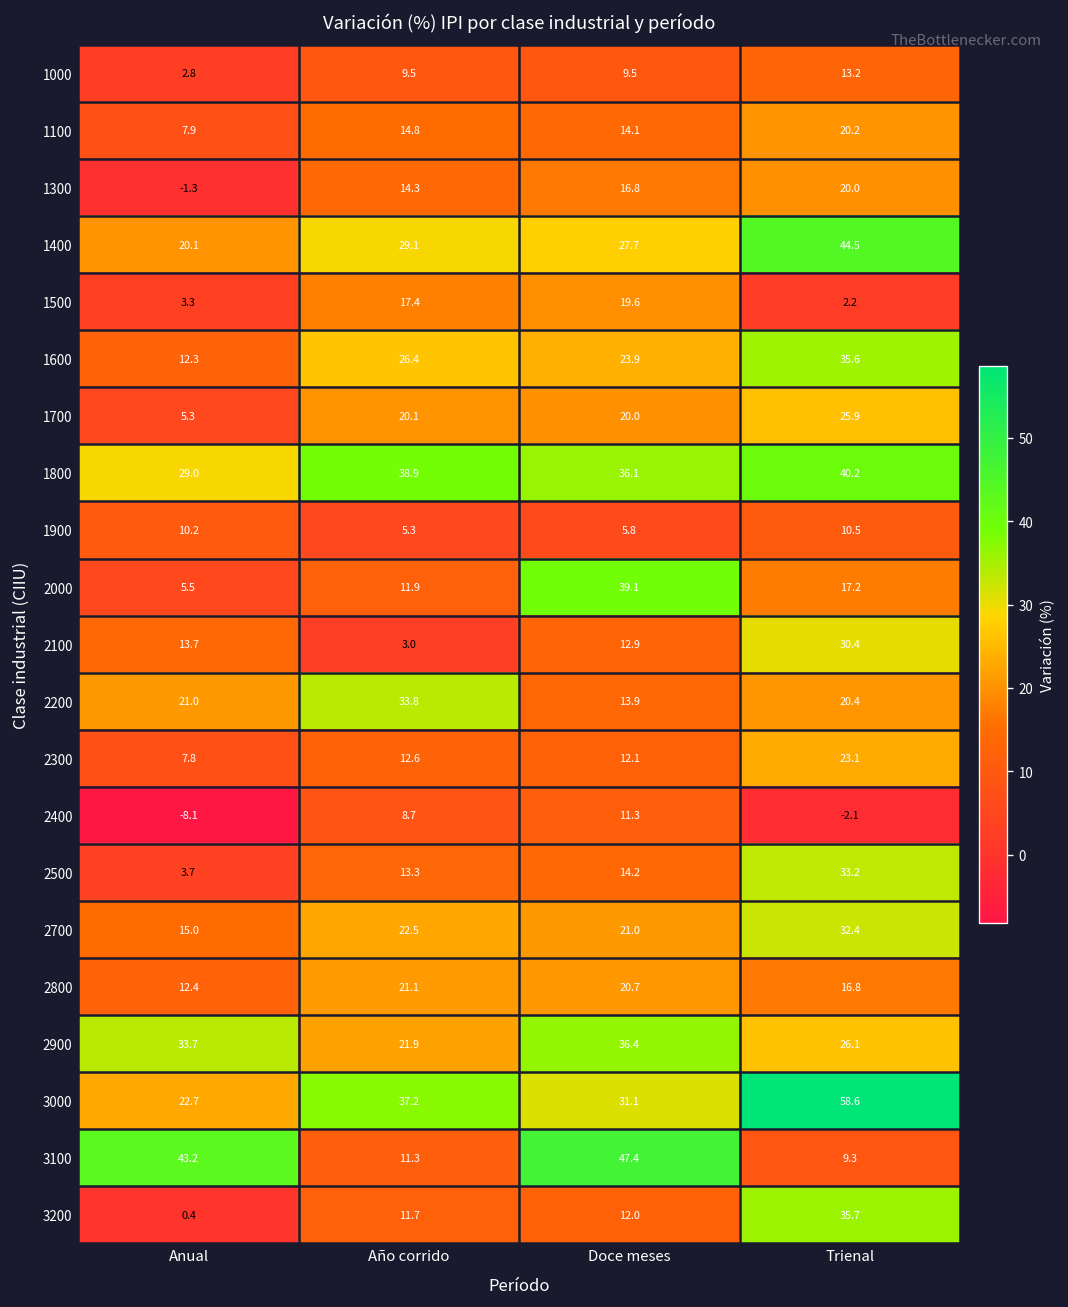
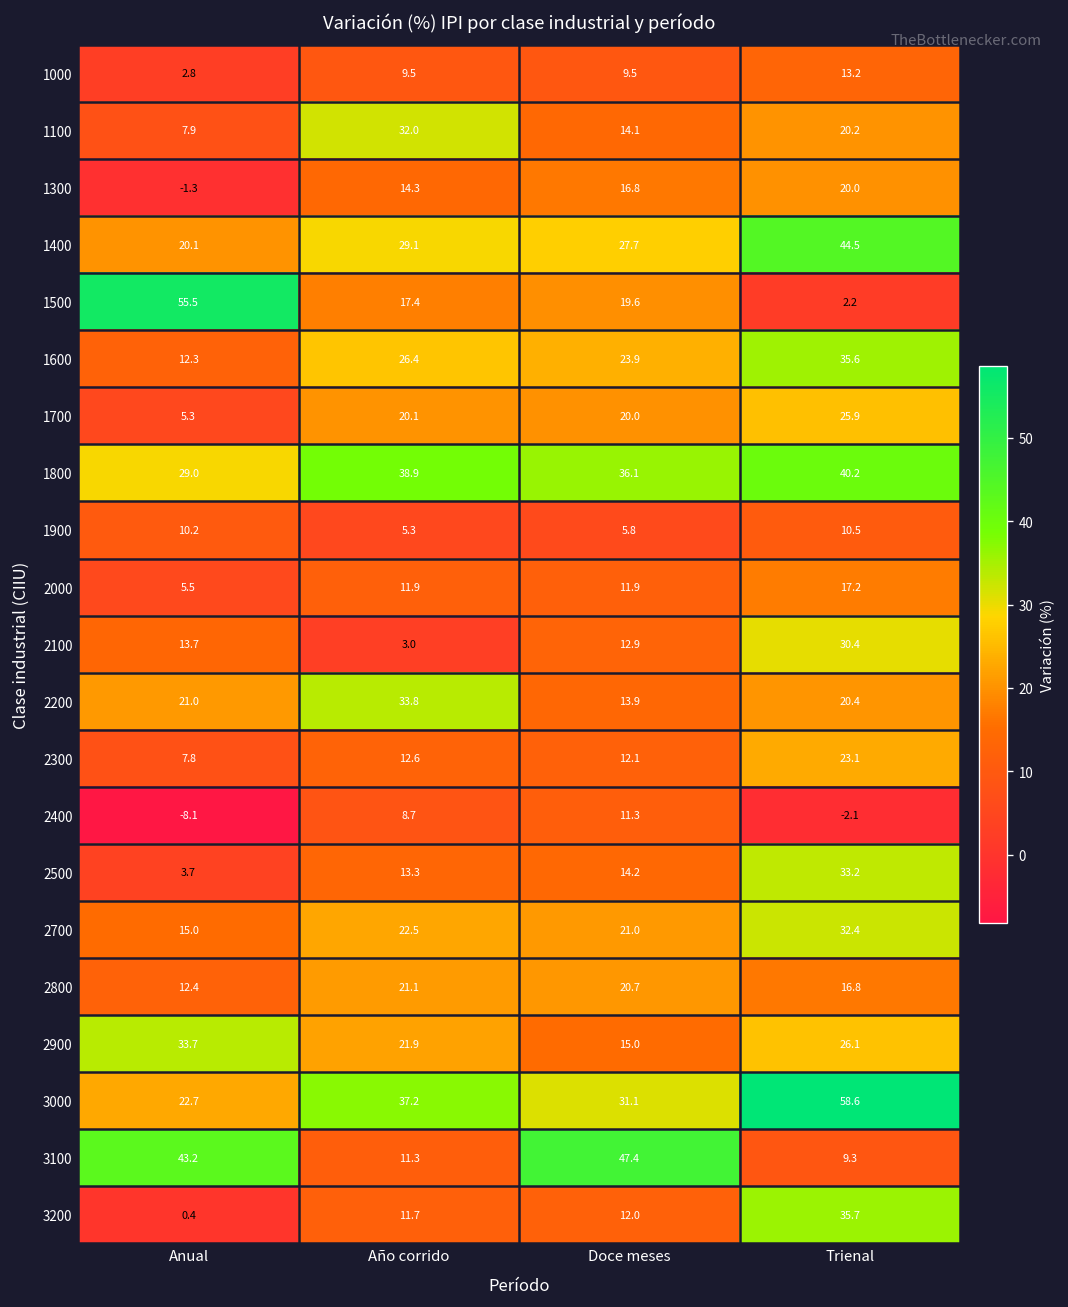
  {
    "1000": {
      "Anual": 2.8,
      "Año corrido": 9.5,
      "Doce meses": 9.5,
      "Trienal": 13.2
    },
    "1100": {
      "Anual": 7.9,
-     "Año corrido": 14.8,
+     "Año corrido": 32.0,
      "Doce meses": 14.1,
      "Trienal": 20.2
    },
    "1300": {
      "Anual": -1.3,
      "Año corrido": 14.3,
      "Doce meses": 16.8,
      "Trienal": 20.0
    },
    "1400": {
      "Anual": 20.1,
      "Año corrido": 29.1,
      "Doce meses": 27.7,
      "Trienal": 44.5
    },
    "1500": {
-     "Anual": 3.3,
+     "Anual": 55.5,
      "Año corrido": 17.4,
      "Doce meses": 19.6,
      "Trienal": 2.2
    },
    "1600": {
      "Anual": 12.3,
      "Año corrido": 26.4,
      "Doce meses": 23.9,
      "Trienal": 35.6
    },
    "1700": {
      "Anual": 5.3,
      "Año corrido": 20.1,
      "Doce meses": 20.0,
      "Trienal": 25.9
    },
    "1800": {
      "Anual": 29.0,
      "Año corrido": 38.9,
      "Doce meses": 36.1,
      "Trienal": 40.2
    },
    "1900": {
      "Anual": 10.2,
      "Año corrido": 5.3,
      "Doce meses": 5.8,
      "Trienal": 10.5
    },
    "2000": {
      "Anual": 5.5,
      "Año corrido": 11.9,
-     "Doce meses": 39.1,
+     "Doce meses": 11.9,
      "Trienal": 17.2
    },
    "2100": {
      "Anual": 13.7,
      "Año corrido": 3.0,
      "Doce meses": 12.9,
      "Trienal": 30.4
    },
    "2200": {
      "Anual": 21.0,
      "Año corrido": 33.8,
      "Doce meses": 13.9,
      "Trienal": 20.4
    },
    "2300": {
      "Anual": 7.8,
      "Año corrido": 12.6,
      "Doce meses": 12.1,
      "Trienal": 23.1
    },
    "2400": {
      "Anual": -8.1,
      "Año corrido": 8.7,
      "Doce meses": 11.3,
      "Trienal": -2.1
    },
    "2500": {
      "Anual": 3.7,
      "Año corrido": 13.3,
      "Doce meses": 14.2,
      "Trienal": 33.2
    },
    "2700": {
      "Anual": 15.0,
      "Año corrido": 22.5,
      "Doce meses": 21.0,
      "Trienal": 32.4
    },
    "2800": {
      "Anual": 12.4,
      "Año corrido": 21.1,
      "Doce meses": 20.7,
      "Trienal": 16.8
    },
    "2900": {
      "Anual": 33.7,
      "Año corrido": 21.9,
-     "Doce meses": 36.4,
+     "Doce meses": 15.0,
      "Trienal": 26.1
    },
    "3000": {
      "Anual": 22.7,
      "Año corrido": 37.2,
      "Doce meses": 31.1,
      "Trienal": 58.6
    },
    "3100": {
      "Anual": 43.2,
      "Año corrido": 11.3,
      "Doce meses": 47.4,
      "Trienal": 9.3
    },
    "3200": {
      "Anual": 0.4,
      "Año corrido": 11.7,
      "Doce meses": 12.0,
      "Trienal": 35.7
    }
  }
